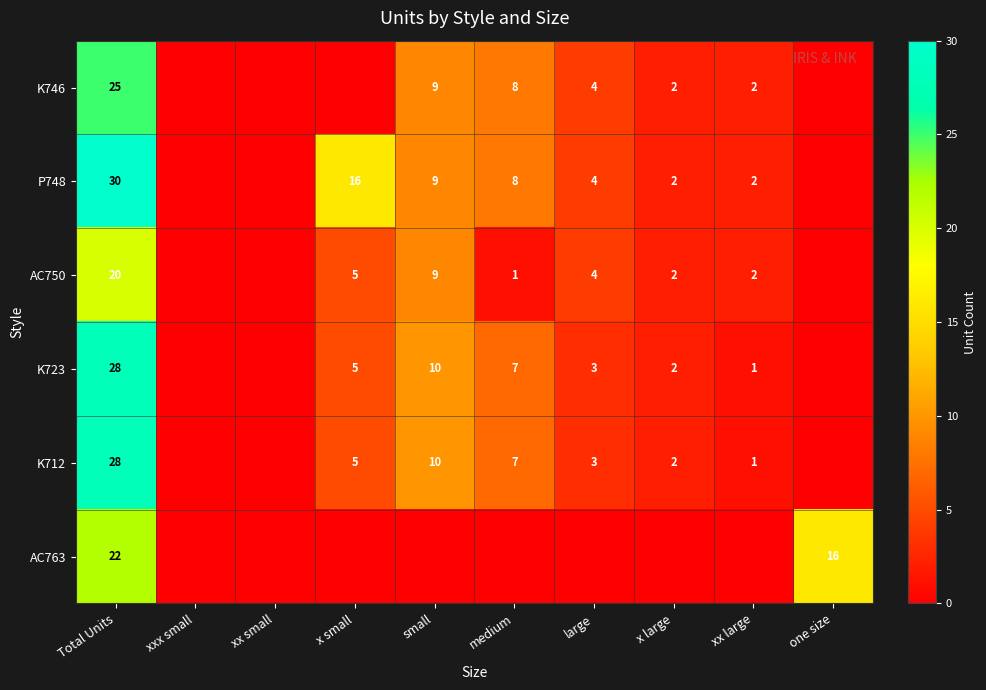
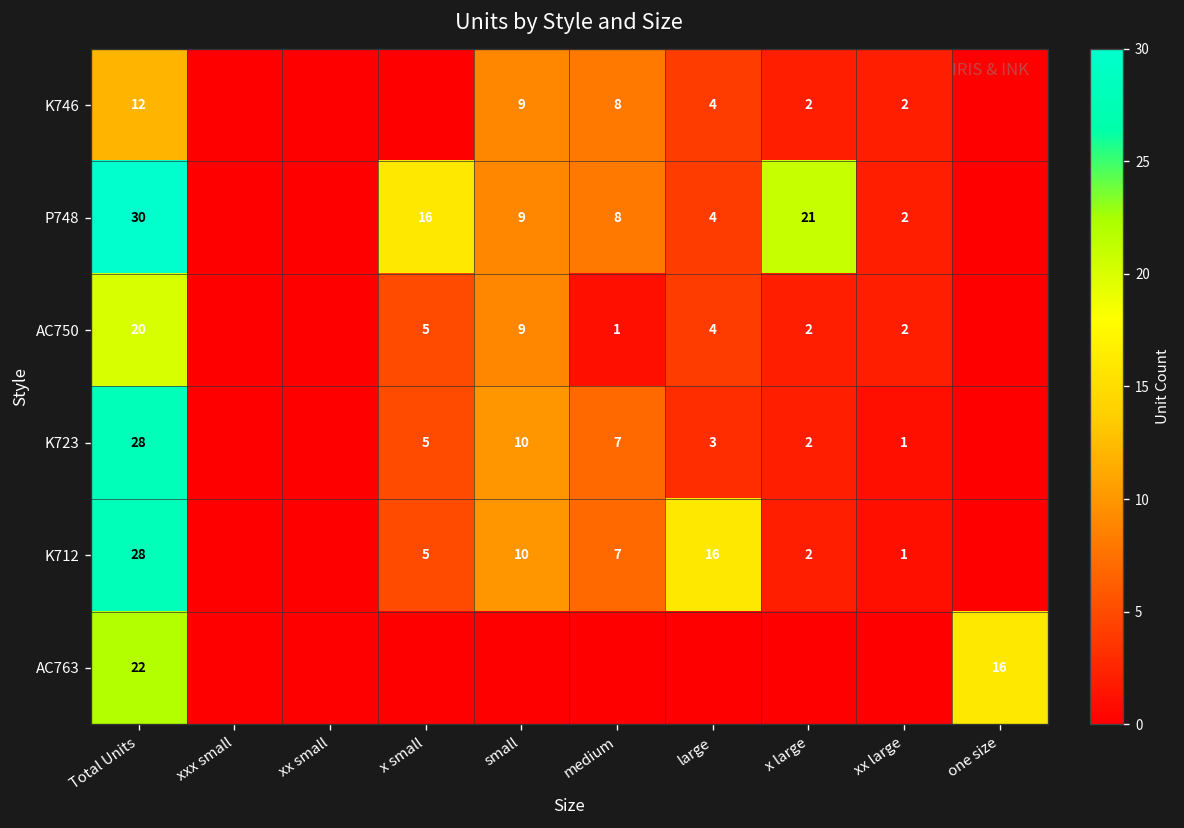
  {
    "K746": {
-     "Total Units": 25,
+     "Total Units": 12,
      "small": 9,
      "medium": 8,
      "large": 4,
      "x large": 2,
      "xx large": 2
    },
    "P748": {
      "Total Units": 30,
      "x small": 16,
      "small": 9,
      "medium": 8,
      "large": 4,
-     "x large": 2,
+     "x large": 21,
      "xx large": 2
    },
    "AC750": {
      "Total Units": 20,
      "x small": 5,
      "small": 9,
      "medium": 1,
      "large": 4,
      "x large": 2,
      "xx large": 2
    },
    "K723": {
      "Total Units": 28,
      "x small": 5,
      "small": 10,
      "medium": 7,
      "large": 3,
      "x large": 2,
      "xx large": 1
    },
    "K712": {
      "Total Units": 28,
      "x small": 5,
      "small": 10,
      "medium": 7,
-     "large": 3,
+     "large": 16,
      "x large": 2,
      "xx large": 1
    },
    "AC763": {
      "Total Units": 22,
      "one size": 16
    }
  }
